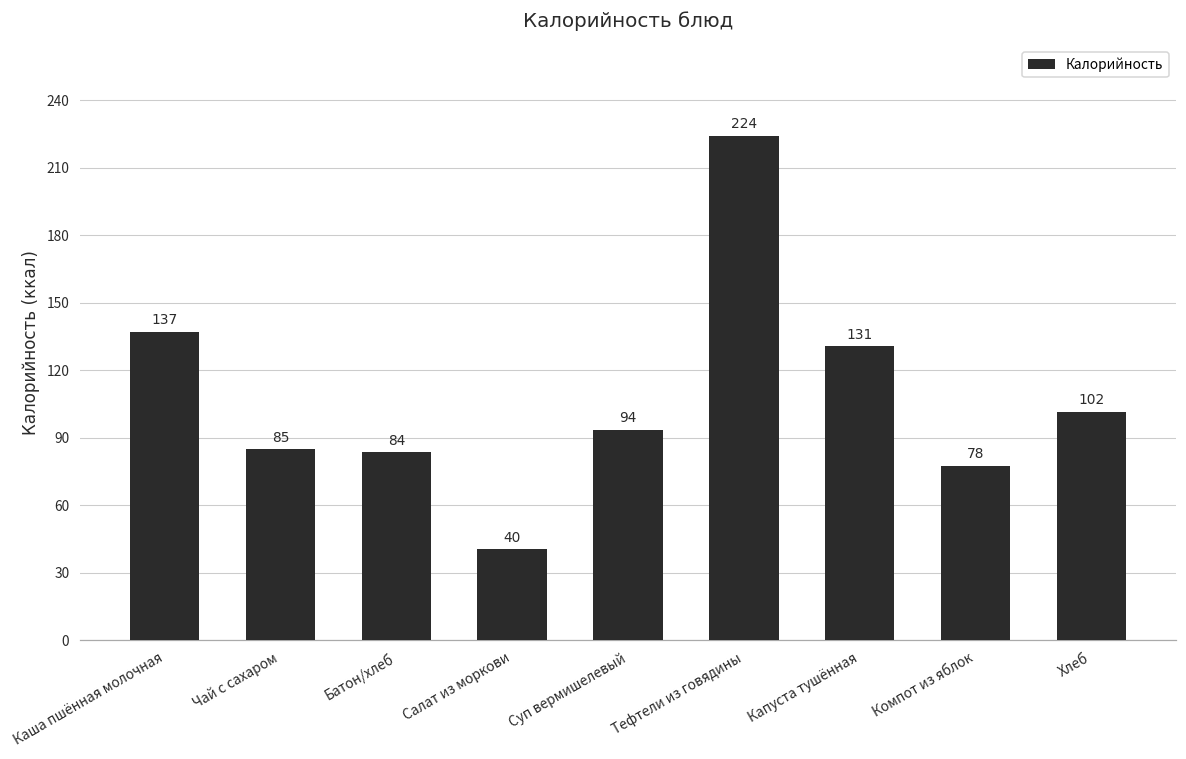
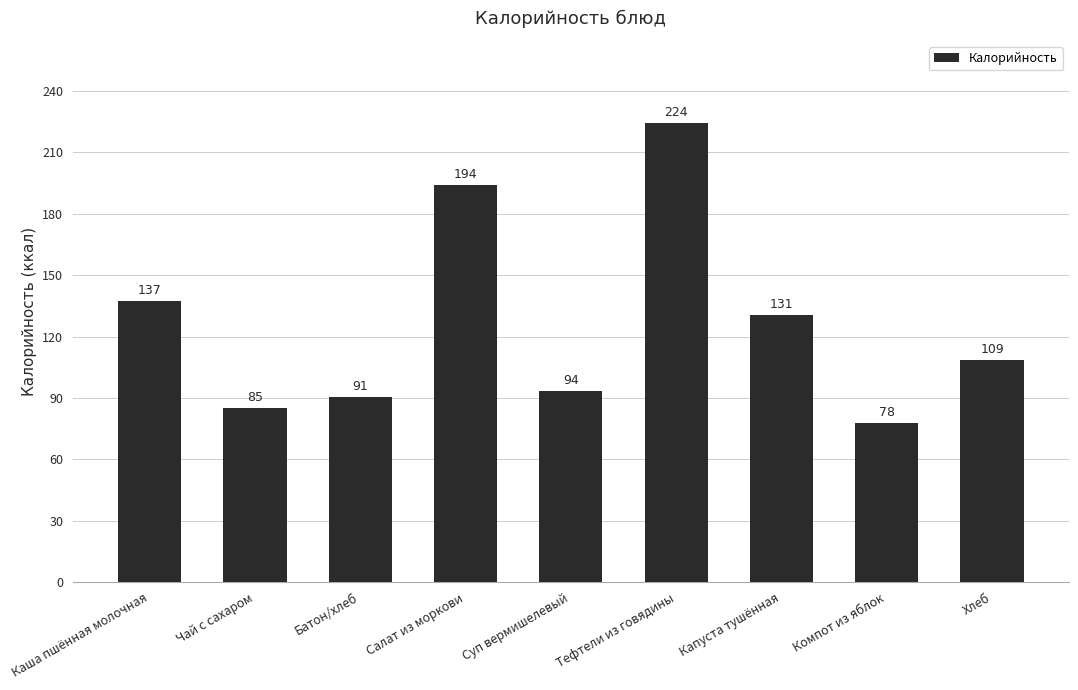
  {
    "Каша пшённая молочная": 137,
    "Чай с сахаром": 85,
-   "Батон/хлеб": 84,
-   "Салат из моркови": 40,
+   "Батон/хлеб": 91,
+   "Салат из моркови": 194,
    "Суп вермишелевый": 94,
    "Тефтели из говядины": 224,
    "Капуста тушённая": 131,
    "Компот из яблок": 78,
-   "Хлеб": 102
+   "Хлеб": 109
  }
